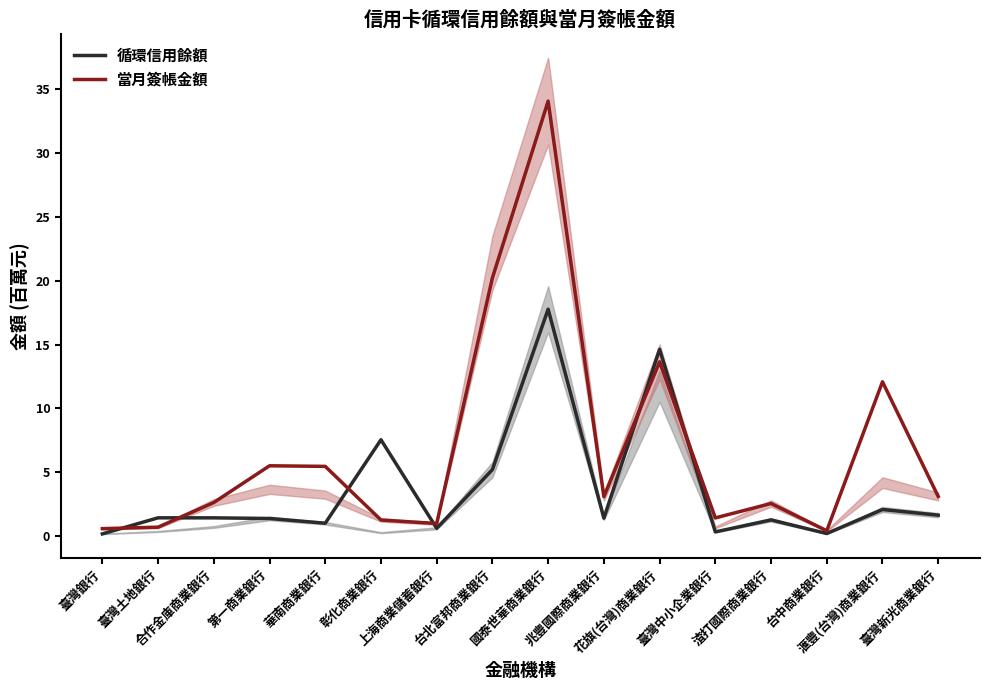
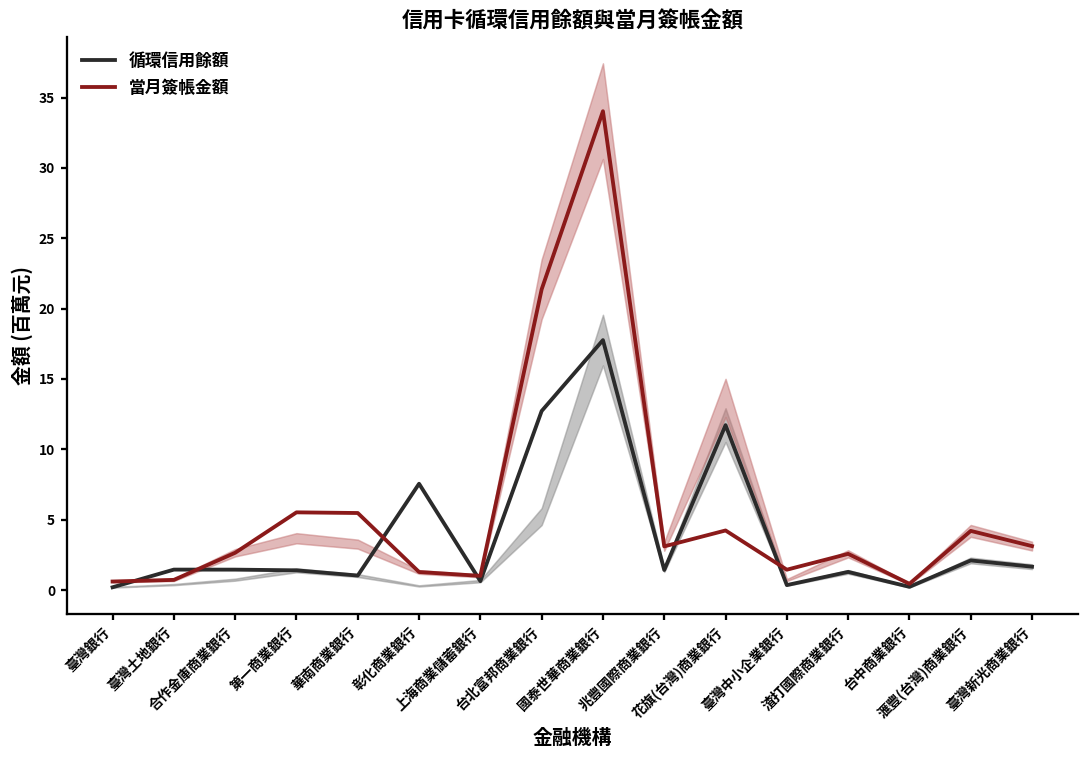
  {
    "循環信用餘額": {
      "臺灣土地銀行": 1.5,
      "合作金庫商業銀行": 1.4,
      "彰化商業銀行": 7.6,
-     "台北富邦商業銀行": 5.2,
+     "台北富邦商業銀行": 12.7,
      "國泰世華商業銀行": 17.8,
-     "花旗(台灣)商業銀行": 14.6,
+     "花旗(台灣)商業銀行": 11.7,
      "滙豐(台灣)商業銀行": 2.1
    },
    "當月簽帳金額": {
      "合作金庫商業銀行": 2.6,
      "第一商業銀行": 5.5,
      "華南商業銀行": 5.5,
-     "台北富邦商業銀行": 20.2,
+     "台北富邦商業銀行": 21.4,
      "國泰世華商業銀行": 34.0,
      "兆豐國際商業銀行": 3.1,
-     "花旗(台灣)商業銀行": 13.6,
+     "花旗(台灣)商業銀行": 4.2,
      "臺灣中小企業銀行": 1.4,
      "渣打國際商業銀行": 2.6,
-     "滙豐(台灣)商業銀行": 12.1,
+     "滙豐(台灣)商業銀行": 4.2,
      "臺灣新光商業銀行": 3.1
    }
  }
